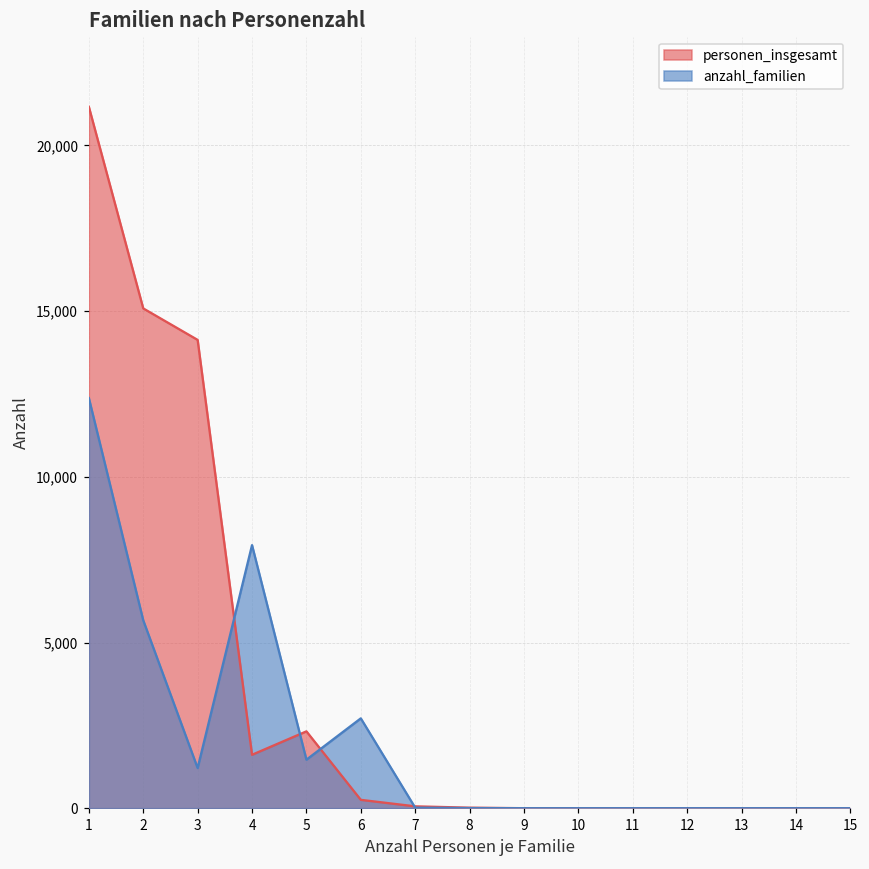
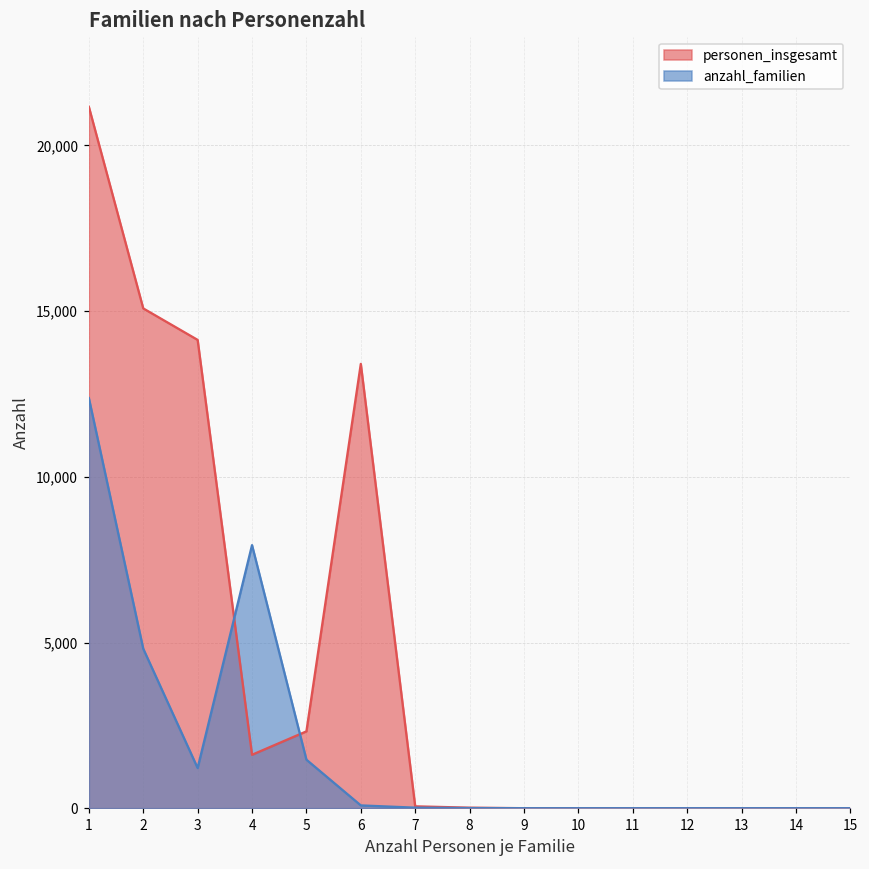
  {
    "personen_insgesamt": {
      "1": "21,200",
      "2": "15,100",
      "3": "14,100",
      "4": "1,600",
      "5": "2,300",
-     "6": "300"
+     "6": "13,400"
    },
    "anzahl_familien": {
      "1": "12,400",
-     "2": "5,700",
+     "2": "4,800",
      "3": "1,200",
      "4": "7,900",
      "5": "1,500",
-     "6": "2,700"
+     "6": "100"
    }
  }
